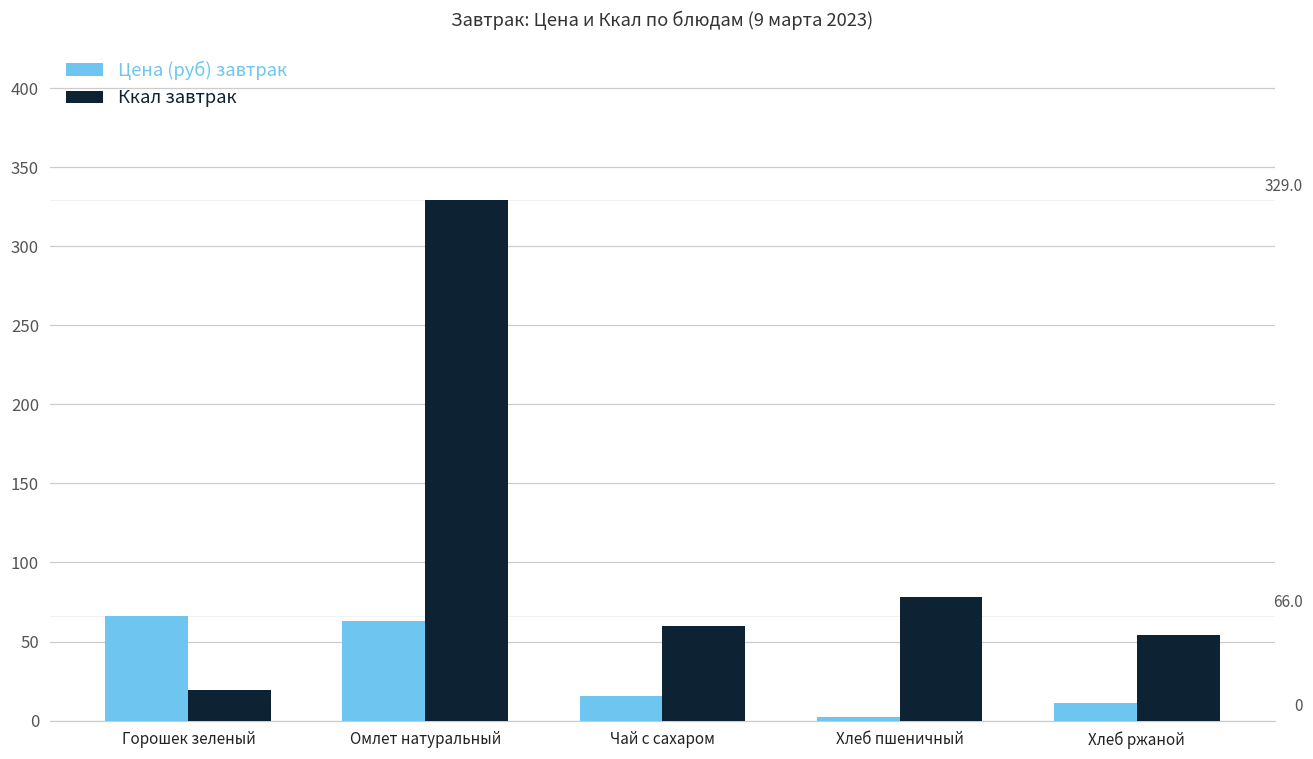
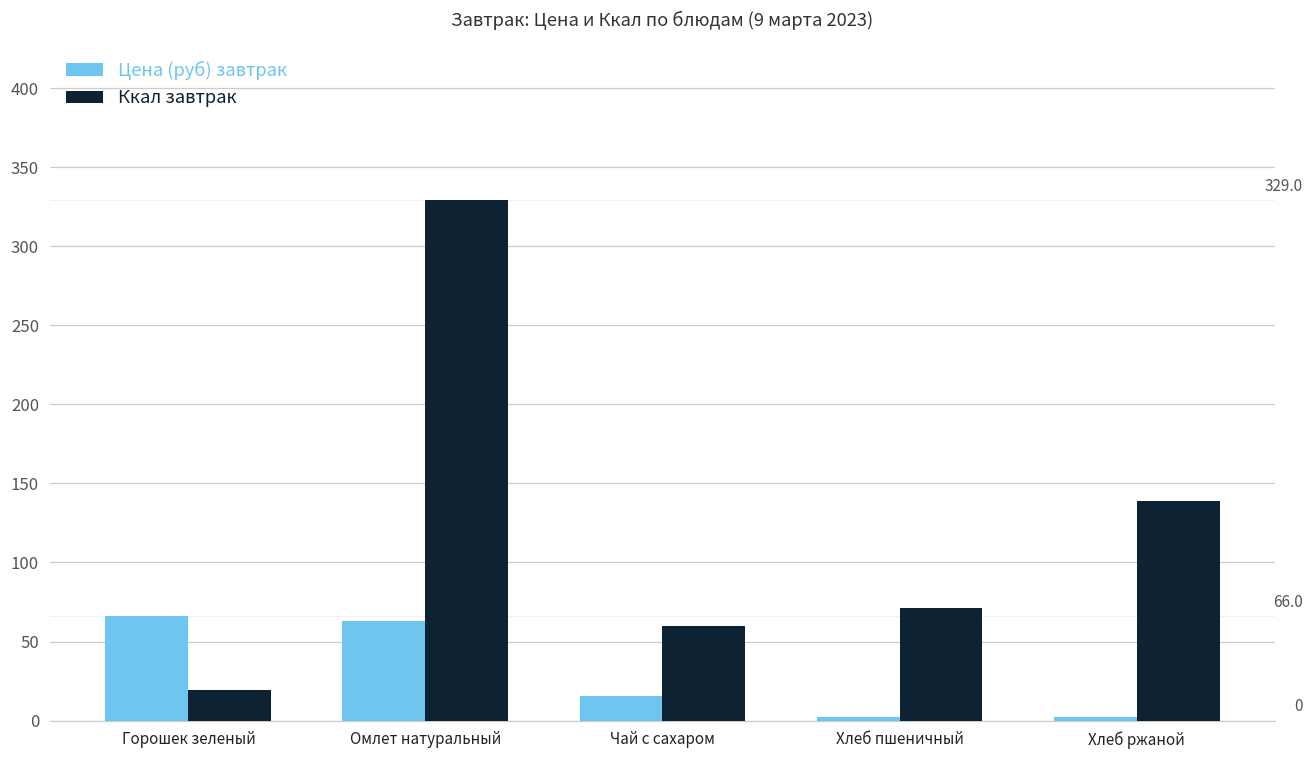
  {
    "Цена (руб) завтрак": {
      "Горошек зеленый": 66,
      "Омлет натуральный": 63,
      "Чай с сахаром": 16,
      "Хлеб пшеничный": 2,
-     "Хлеб ржаной": 11
+     "Хлеб ржаной": 2
    },
    "Ккал завтрак": {
      "Горошек зеленый": 19,
      "Омлет натуральный": 329,
      "Чай с сахаром": 60,
-     "Хлеб пшеничный": 78,
-     "Хлеб ржаной": 54
+     "Хлеб пшеничный": 71,
+     "Хлеб ржаной": 139
    }
  }
